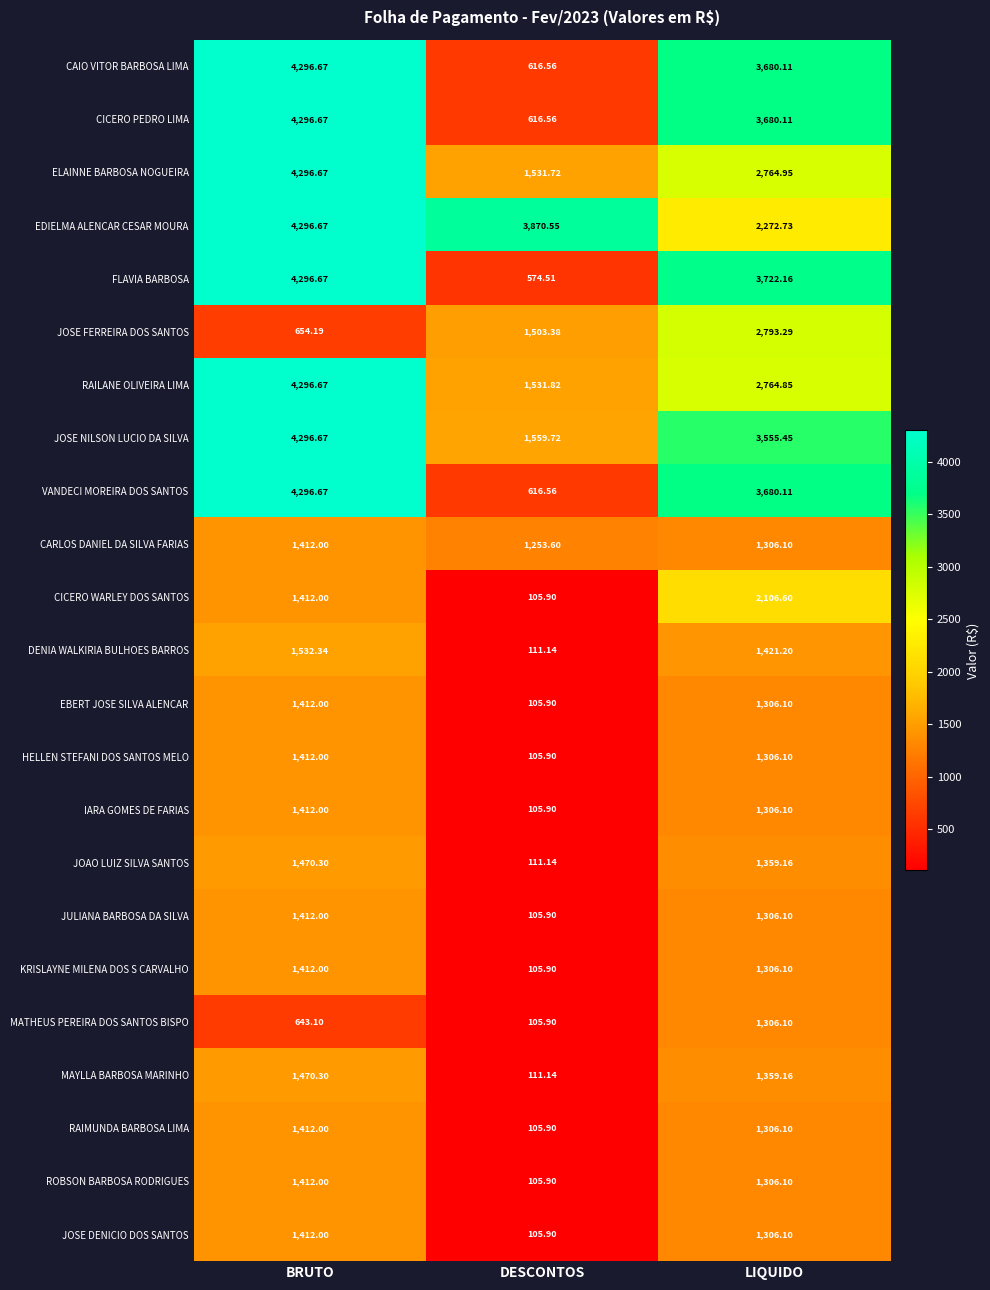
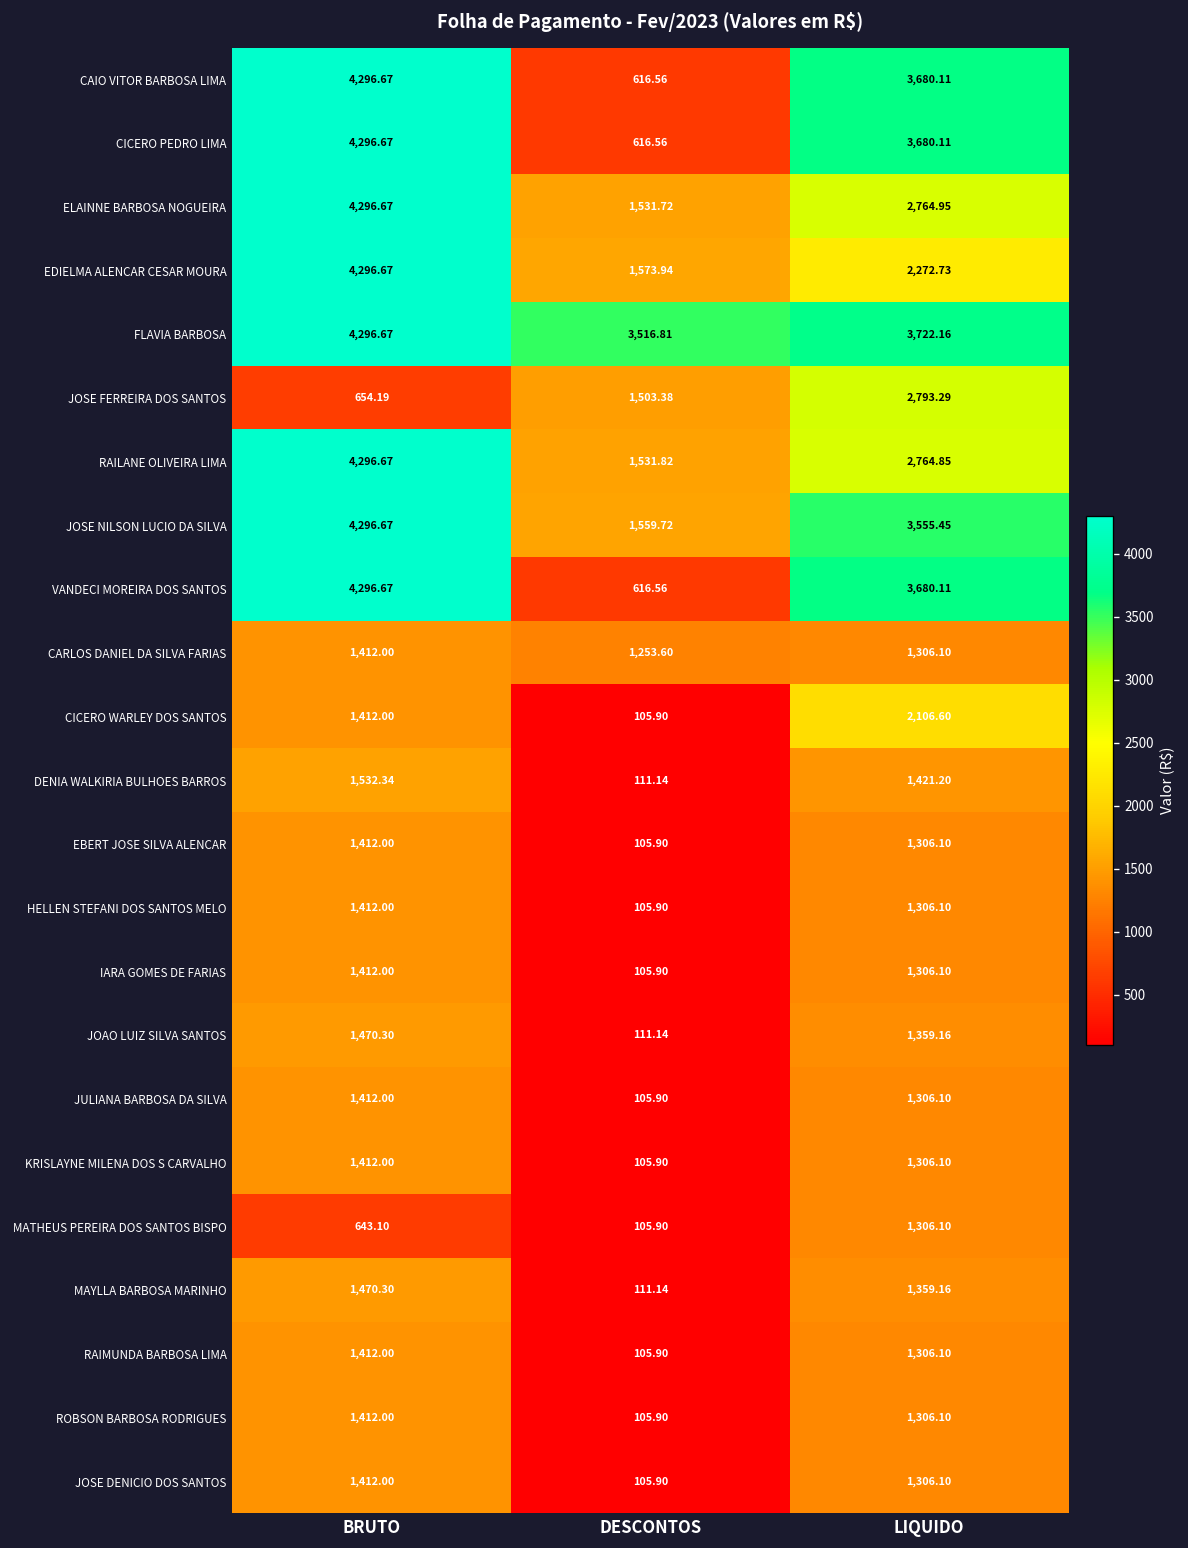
  {
    "CAIO VITOR BARBOSA LIMA": {
      "BRUTO": "4,296.67",
      "DESCONTOS": "616.56",
      "LIQUIDO": "3,680.11"
    },
    "CICERO PEDRO LIMA": {
      "BRUTO": "4,296.67",
      "DESCONTOS": "616.56",
      "LIQUIDO": "3,680.11"
    },
    "ELAINNE BARBOSA NOGUEIRA": {
      "BRUTO": "4,296.67",
      "DESCONTOS": "1,531.72",
      "LIQUIDO": "2,764.95"
    },
    "EDIELMA ALENCAR CESAR MOURA": {
      "BRUTO": "4,296.67",
-     "DESCONTOS": "3,870.55",
+     "DESCONTOS": "1,573.94",
      "LIQUIDO": "2,272.73"
    },
    "FLAVIA BARBOSA": {
      "BRUTO": "4,296.67",
-     "DESCONTOS": "574.51",
+     "DESCONTOS": "3,516.81",
      "LIQUIDO": "3,722.16"
    },
    "JOSE FERREIRA DOS SANTOS": {
      "BRUTO": "654.19",
      "DESCONTOS": "1,503.38",
      "LIQUIDO": "2,793.29"
    },
    "RAILANE OLIVEIRA LIMA": {
      "BRUTO": "4,296.67",
      "DESCONTOS": "1,531.82",
      "LIQUIDO": "2,764.85"
    },
    "JOSE NILSON LUCIO DA SILVA": {
      "BRUTO": "4,296.67",
      "DESCONTOS": "1,559.72",
      "LIQUIDO": "3,555.45"
    },
    "VANDECI MOREIRA DOS SANTOS": {
      "BRUTO": "4,296.67",
      "DESCONTOS": "616.56",
      "LIQUIDO": "3,680.11"
    },
    "CARLOS DANIEL DA SILVA FARIAS": {
      "BRUTO": "1,412.00",
      "DESCONTOS": "1,253.60",
      "LIQUIDO": "1,306.10"
    },
    "CICERO WARLEY DOS SANTOS": {
      "BRUTO": "1,412.00",
      "DESCONTOS": "105.90",
      "LIQUIDO": "2,106.60"
    },
    "DENIA WALKIRIA BULHOES BARROS": {
      "BRUTO": "1,532.34",
      "DESCONTOS": "111.14",
      "LIQUIDO": "1,421.20"
    },
    "EBERT JOSE SILVA ALENCAR": {
      "BRUTO": "1,412.00",
      "DESCONTOS": "105.90",
      "LIQUIDO": "1,306.10"
    },
    "HELLEN STEFANI DOS SANTOS MELO": {
      "BRUTO": "1,412.00",
      "DESCONTOS": "105.90",
      "LIQUIDO": "1,306.10"
    },
    "IARA GOMES DE FARIAS": {
      "BRUTO": "1,412.00",
      "DESCONTOS": "105.90",
      "LIQUIDO": "1,306.10"
    },
    "JOAO LUIZ SILVA SANTOS": {
      "BRUTO": "1,470.30",
      "DESCONTOS": "111.14",
      "LIQUIDO": "1,359.16"
    },
    "JULIANA BARBOSA DA SILVA": {
      "BRUTO": "1,412.00",
      "DESCONTOS": "105.90",
      "LIQUIDO": "1,306.10"
    },
    "KRISLAYNE MILENA DOS S CARVALHO": {
      "BRUTO": "1,412.00",
      "DESCONTOS": "105.90",
      "LIQUIDO": "1,306.10"
    },
    "MATHEUS PEREIRA DOS SANTOS BISPO": {
      "BRUTO": "643.10",
      "DESCONTOS": "105.90",
      "LIQUIDO": "1,306.10"
    },
    "MAYLLA BARBOSA MARINHO": {
      "BRUTO": "1,470.30",
      "DESCONTOS": "111.14",
      "LIQUIDO": "1,359.16"
    },
    "RAIMUNDA BARBOSA LIMA": {
      "BRUTO": "1,412.00",
      "DESCONTOS": "105.90",
      "LIQUIDO": "1,306.10"
    },
    "ROBSON BARBOSA RODRIGUES": {
      "BRUTO": "1,412.00",
      "DESCONTOS": "105.90",
      "LIQUIDO": "1,306.10"
    },
    "JOSE DENICIO DOS SANTOS": {
      "BRUTO": "1,412.00",
      "DESCONTOS": "105.90",
      "LIQUIDO": "1,306.10"
    }
  }
